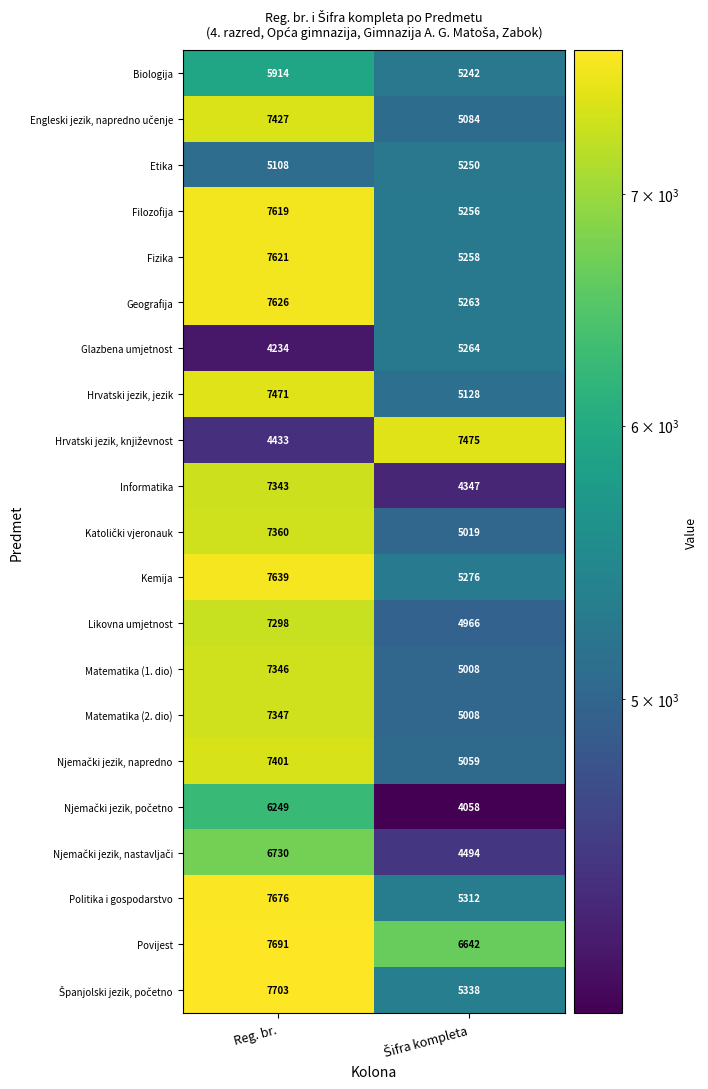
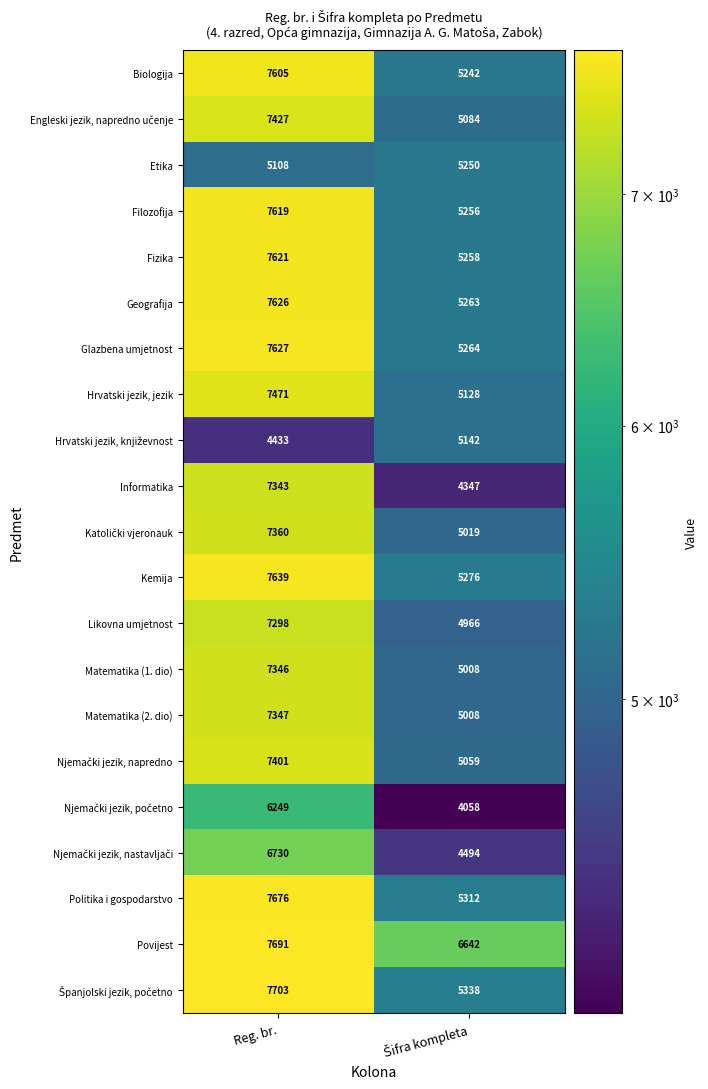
  {
    "Biologija": {
-     "Reg. br.": 5914,
+     "Reg. br.": 7605,
      "Šifra kompleta": 5242
    },
    "Engleski jezik, napredno učenje": {
      "Reg. br.": 7427,
      "Šifra kompleta": 5084
    },
    "Etika": {
      "Reg. br.": 5108,
      "Šifra kompleta": 5250
    },
    "Filozofija": {
      "Reg. br.": 7619,
      "Šifra kompleta": 5256
    },
    "Fizika": {
      "Reg. br.": 7621,
      "Šifra kompleta": 5258
    },
    "Geografija": {
      "Reg. br.": 7626,
      "Šifra kompleta": 5263
    },
    "Glazbena umjetnost": {
-     "Reg. br.": 4234,
+     "Reg. br.": 7627,
      "Šifra kompleta": 5264
    },
    "Hrvatski jezik, jezik": {
      "Reg. br.": 7471,
      "Šifra kompleta": 5128
    },
    "Hrvatski jezik, književnost": {
      "Reg. br.": 4433,
-     "Šifra kompleta": 7475
+     "Šifra kompleta": 5142
    },
    "Informatika": {
      "Reg. br.": 7343,
      "Šifra kompleta": 4347
    },
    "Katolički vjeronauk": {
      "Reg. br.": 7360,
      "Šifra kompleta": 5019
    },
    "Kemija": {
      "Reg. br.": 7639,
      "Šifra kompleta": 5276
    },
    "Likovna umjetnost": {
      "Reg. br.": 7298,
      "Šifra kompleta": 4966
    },
    "Matematika (1. dio)": {
      "Reg. br.": 7346,
      "Šifra kompleta": 5008
    },
    "Matematika (2. dio)": {
      "Reg. br.": 7347,
      "Šifra kompleta": 5008
    },
    "Njemački jezik, napredno": {
      "Reg. br.": 7401,
      "Šifra kompleta": 5059
    },
    "Njemački jezik, početno": {
      "Reg. br.": 6249,
      "Šifra kompleta": 4058
    },
    "Njemački jezik, nastavljači": {
      "Reg. br.": 6730,
      "Šifra kompleta": 4494
    },
    "Politika i gospodarstvo": {
      "Reg. br.": 7676,
      "Šifra kompleta": 5312
    },
    "Povijest": {
      "Reg. br.": 7691,
      "Šifra kompleta": 6642
    },
    "Španjolski jezik, početno": {
      "Reg. br.": 7703,
      "Šifra kompleta": 5338
    }
  }
